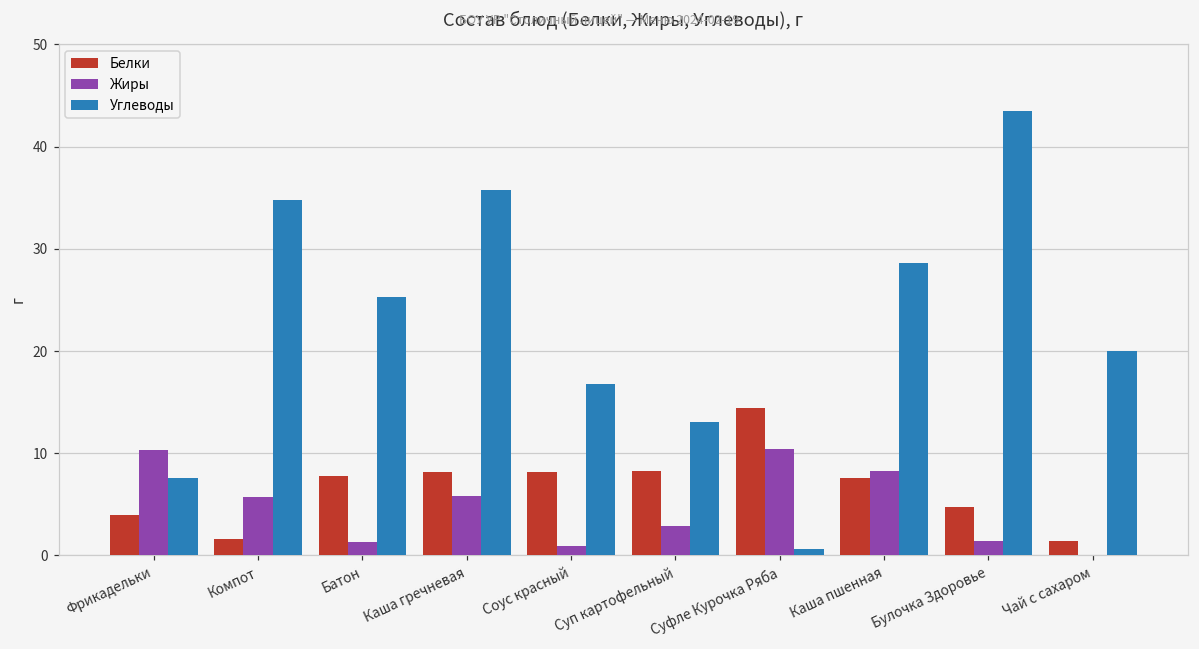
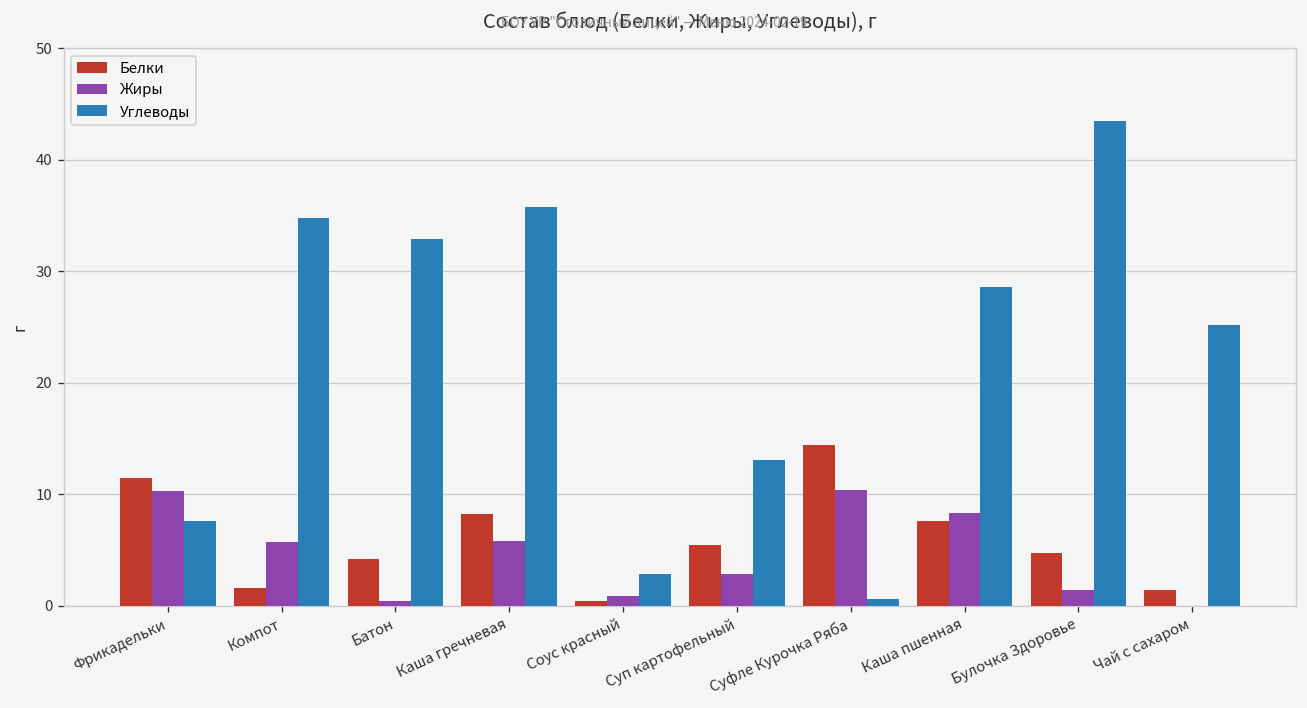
  {
    "Белки": {
-     "Фрикадельки": 4,
+     "Фрикадельки": 12,
      "Компот": 2,
-     "Батон": 8,
+     "Батон": 4,
      "Каша гречневая": 8,
-     "Соус красный": 8,
-     "Суп картофельный": 8,
+     "Соус красный": 0,
+     "Суп картофельный": 6,
      "Суфле Курочка Ряба": 14,
      "Каша пшенная": 8,
      "Булочка Здоровье": 5,
      "Чай с сахаром": 1
    },
    "Жиры": {
      "Фрикадельки": 10,
      "Компот": 6,
-     "Батон": 1,
+     "Батон": 0,
      "Каша гречневая": 6,
      "Соус красный": 1,
      "Суп картофельный": 3,
      "Суфле Курочка Ряба": 10,
      "Каша пшенная": 8,
      "Булочка Здоровье": 1,
      "Чай с сахаром": 0
    },
    "Углеводы": {
      "Фрикадельки": 8,
      "Компот": 35,
-     "Батон": 25,
+     "Батон": 33,
      "Каша гречневая": 36,
-     "Соус красный": 17,
+     "Соус красный": 3,
      "Суп картофельный": 13,
      "Суфле Курочка Ряба": 1,
      "Каша пшенная": 29,
      "Булочка Здоровье": 44,
-     "Чай с сахаром": 20
+     "Чай с сахаром": 25
    }
  }
